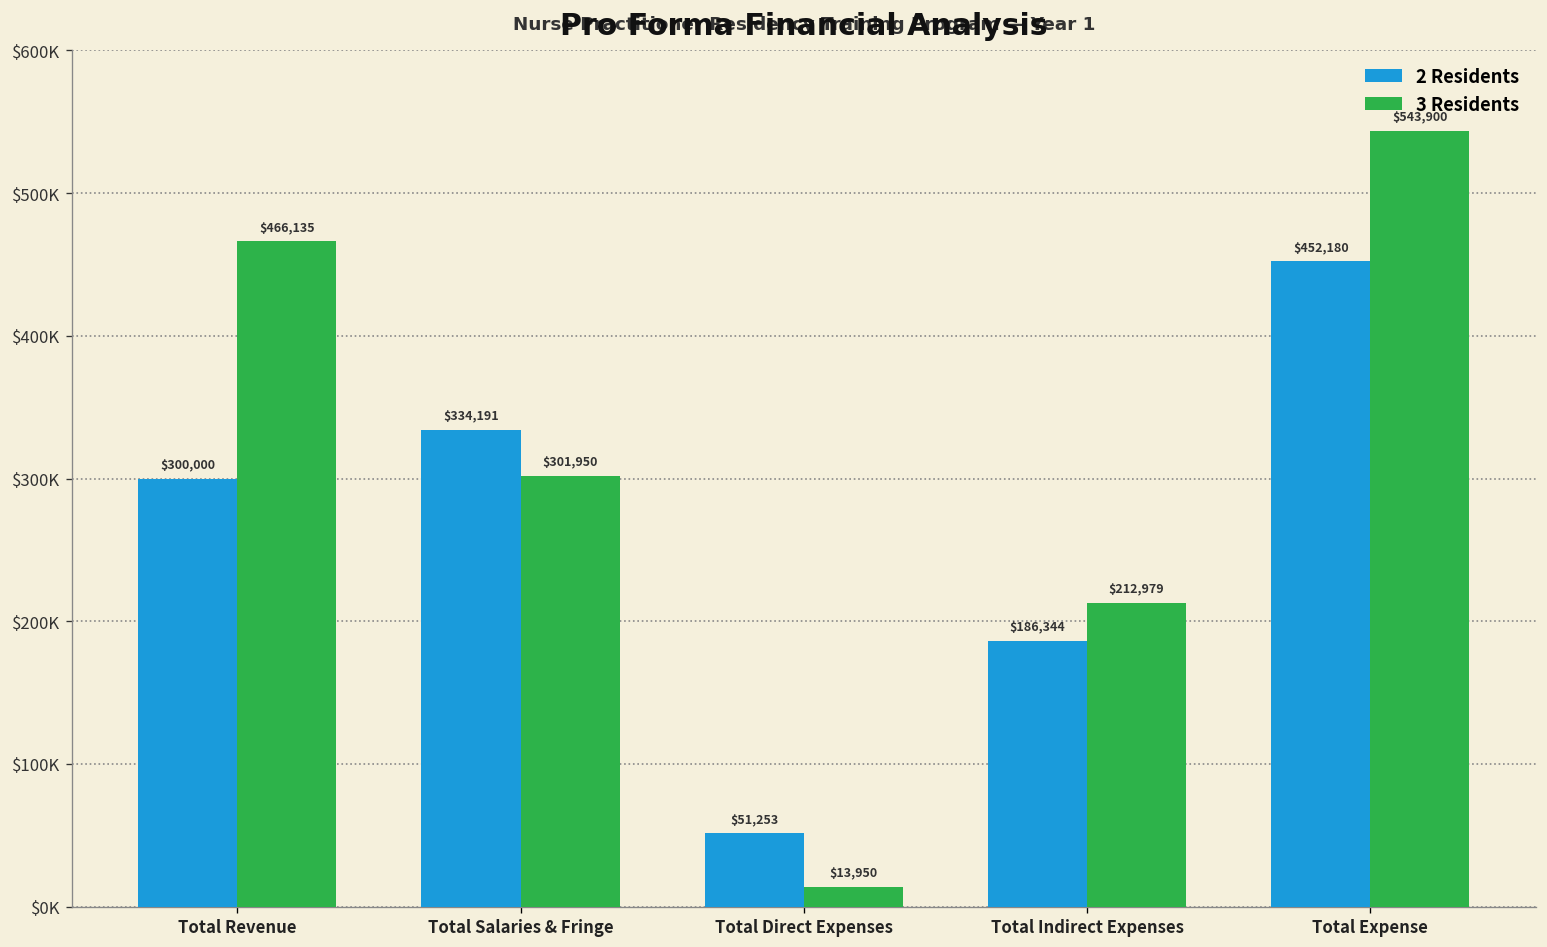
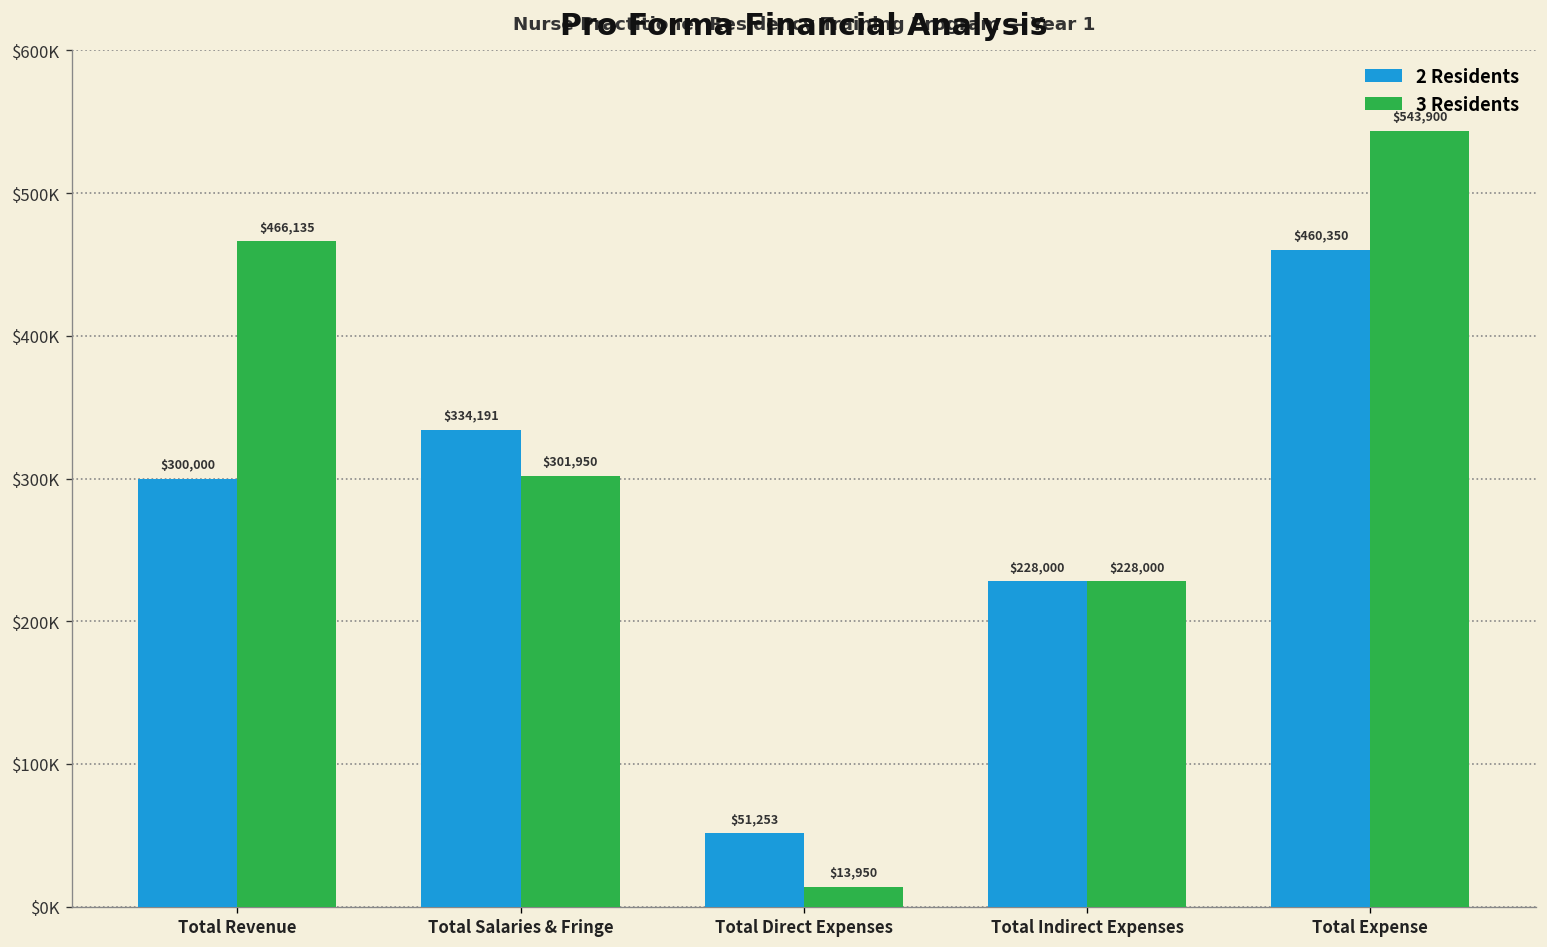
  {
    "2 Residents": {
      "Total Revenue": "$300,000",
      "Total Salaries & Fringe": "$334,191",
      "Total Direct Expenses": "$51,253",
-     "Total Indirect Expenses": "$186,344",
-     "Total Expense": "$452,180"
+     "Total Indirect Expenses": "$228,000",
+     "Total Expense": "$460,350"
    },
    "3 Residents": {
      "Total Revenue": "$466,135",
      "Total Salaries & Fringe": "$301,950",
      "Total Direct Expenses": "$13,950",
-     "Total Indirect Expenses": "$212,979",
+     "Total Indirect Expenses": "$228,000",
      "Total Expense": "$543,900"
    }
  }
